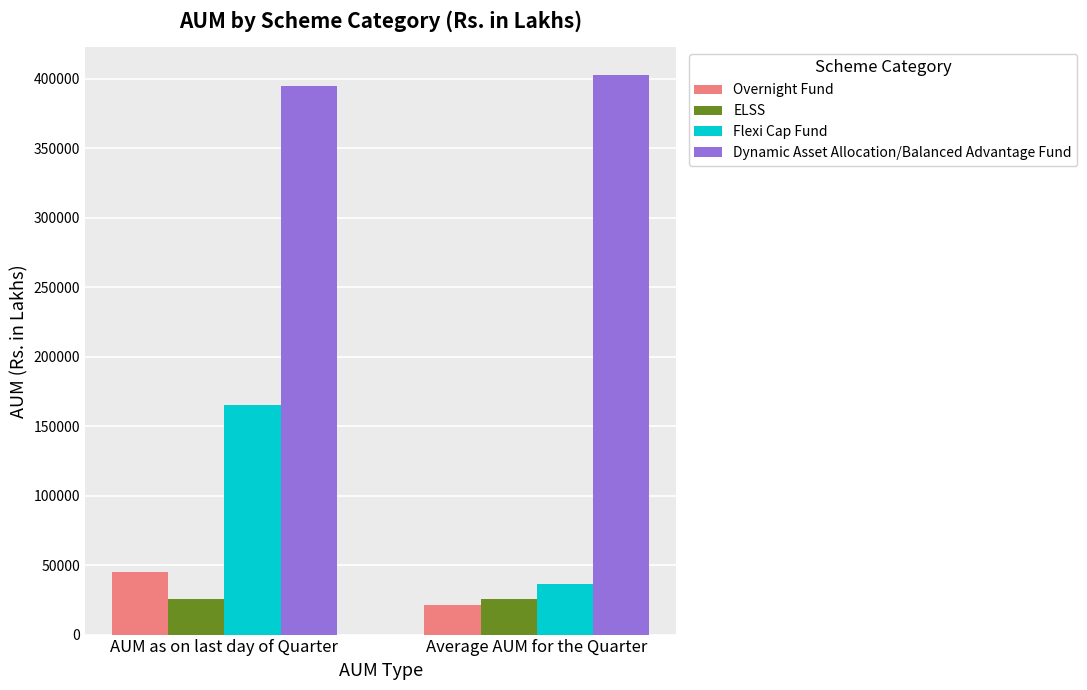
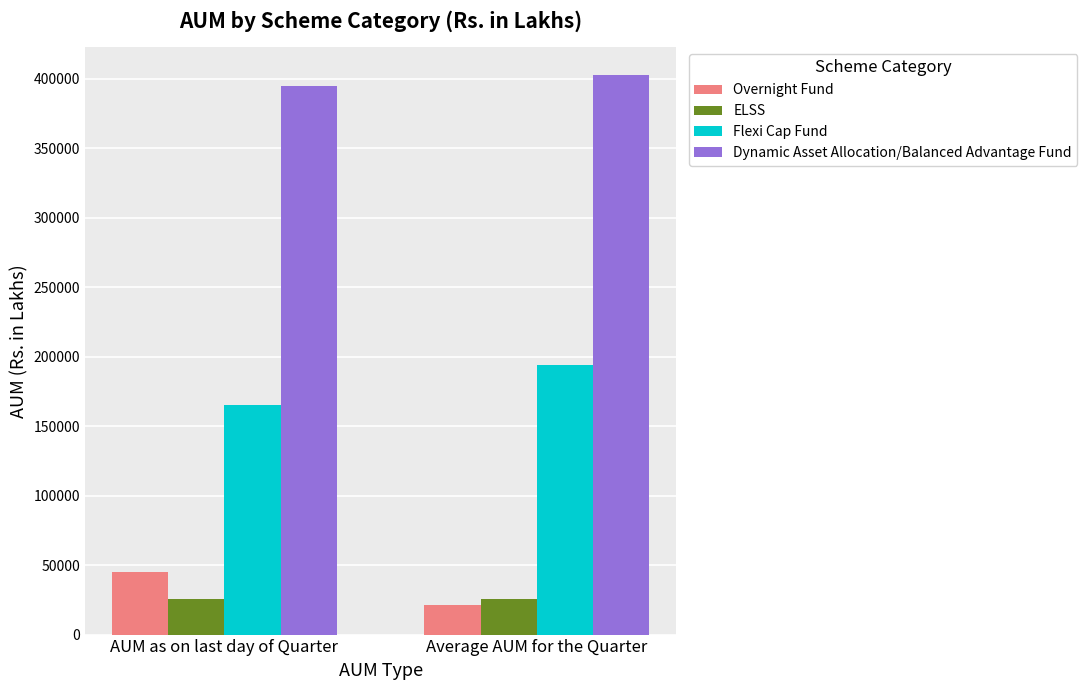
  {
    "Overnight Fund": {
      "AUM as on last day of Quarter": 45000,
      "Average AUM for the Quarter": 21000
    },
    "ELSS": {
      "AUM as on last day of Quarter": 26000,
      "Average AUM for the Quarter": 25000
    },
    "Flexi Cap Fund": {
      "AUM as on last day of Quarter": 165000,
-     "Average AUM for the Quarter": 37000
+     "Average AUM for the Quarter": 194000
    },
    "Dynamic Asset Allocation/Balanced Advantage Fund": {
      "AUM as on last day of Quarter": 394000,
      "Average AUM for the Quarter": 403000
    }
  }
